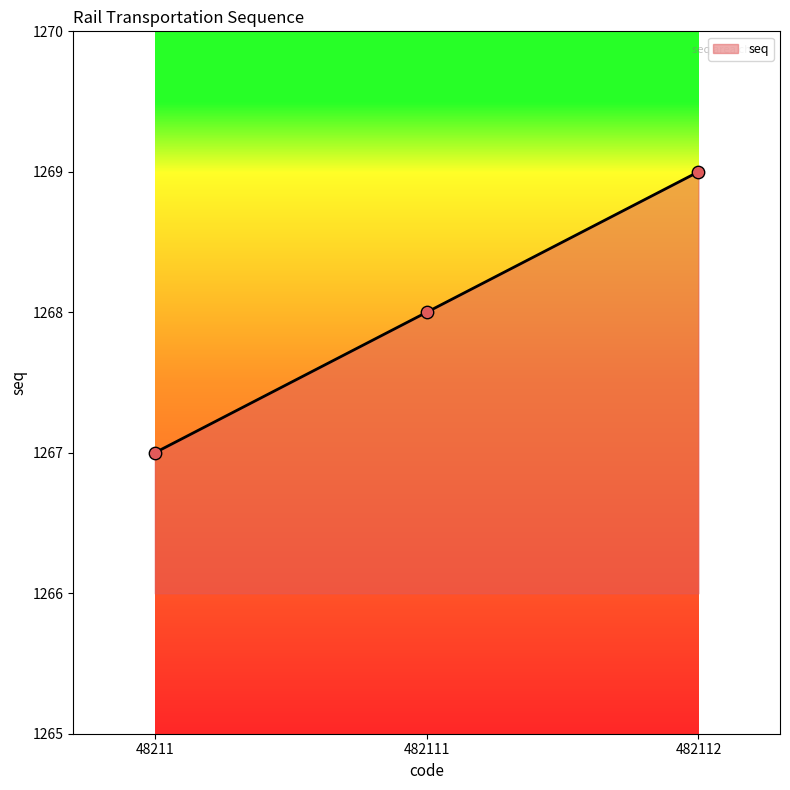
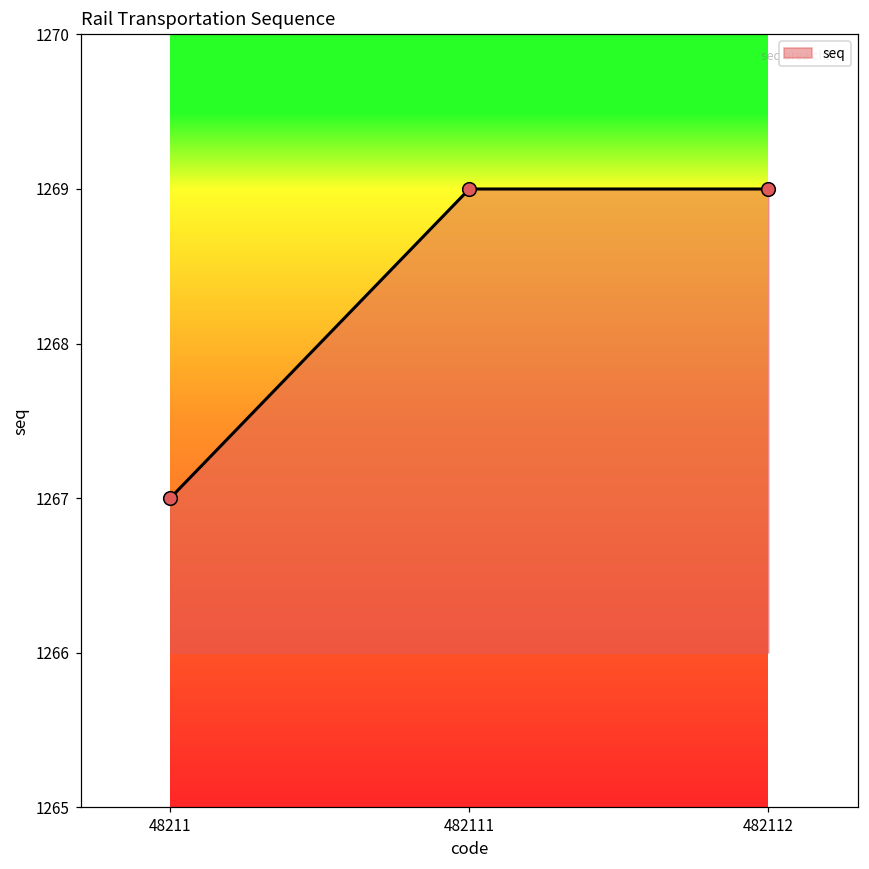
  {
    "48211": 1267,
-   "482111": 1268,
+   "482111": 1269,
    "482112": 1269
  }
